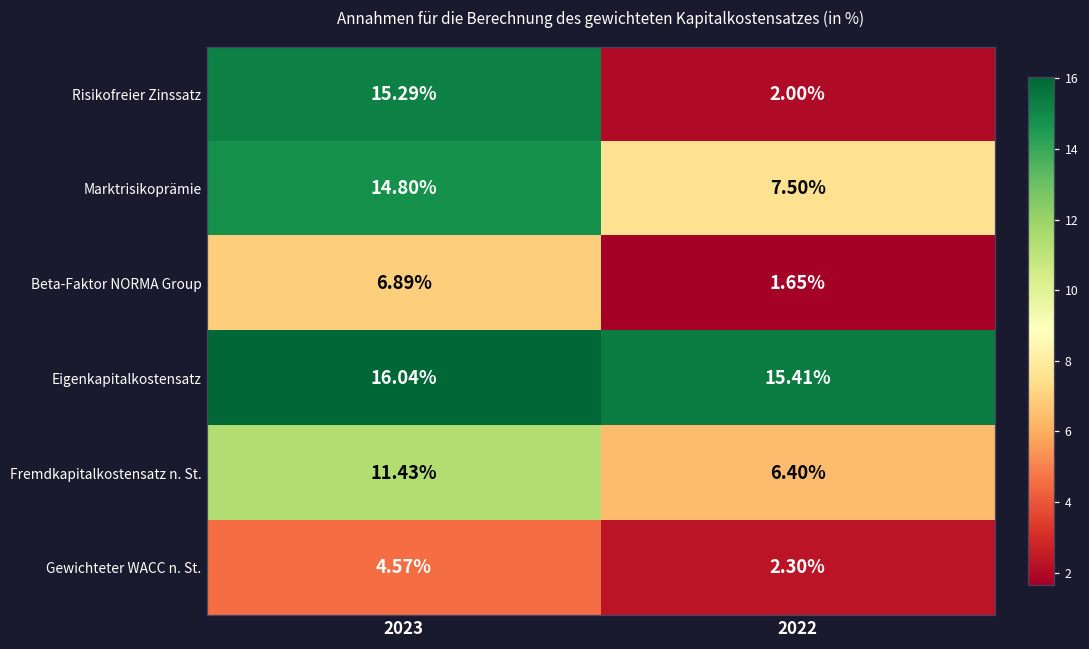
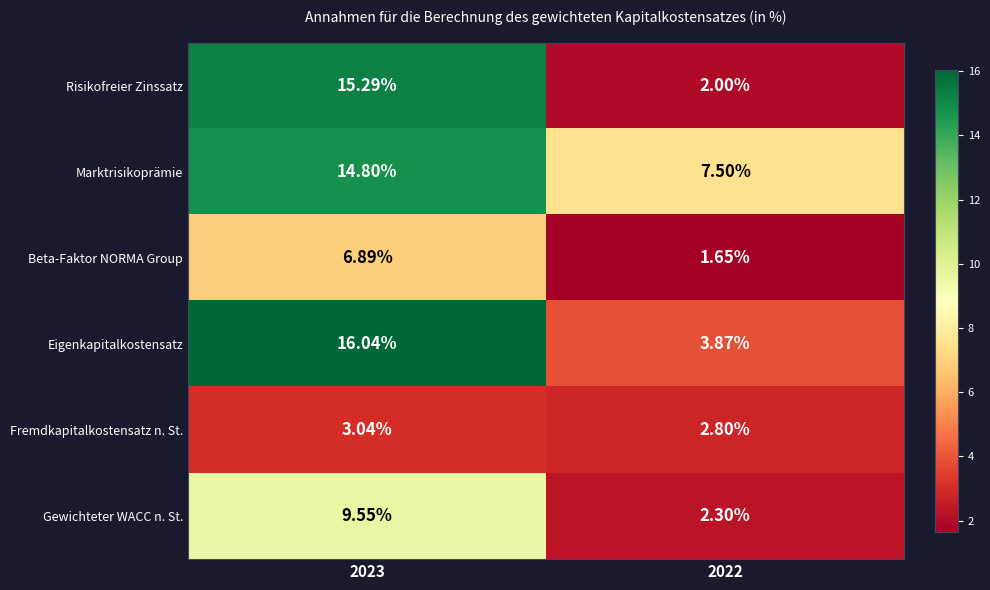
  {
    "Risikofreier Zinssatz": {
      "2023": "15.29%",
      "2022": "2.00%"
    },
    "Marktrisikoprämie": {
      "2023": "14.80%",
      "2022": "7.50%"
    },
    "Beta-Faktor NORMA Group": {
      "2023": "6.89%",
      "2022": "1.65%"
    },
    "Eigenkapitalkostensatz": {
      "2023": "16.04%",
-     "2022": "15.41%"
+     "2022": "3.87%"
    },
    "Fremdkapitalkostensatz n. St.": {
-     "2023": "11.43%",
-     "2022": "6.40%"
+     "2023": "3.04%",
+     "2022": "2.80%"
    },
    "Gewichteter WACC n. St.": {
-     "2023": "4.57%",
+     "2023": "9.55%",
      "2022": "2.30%"
    }
  }
